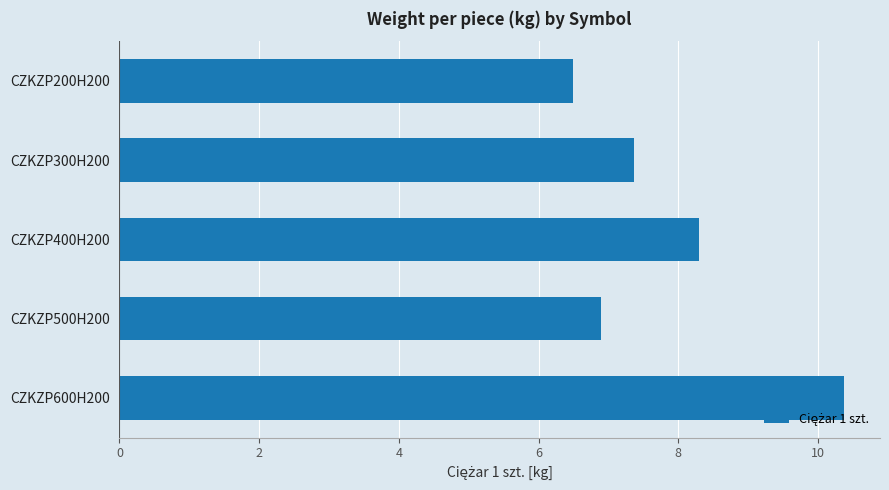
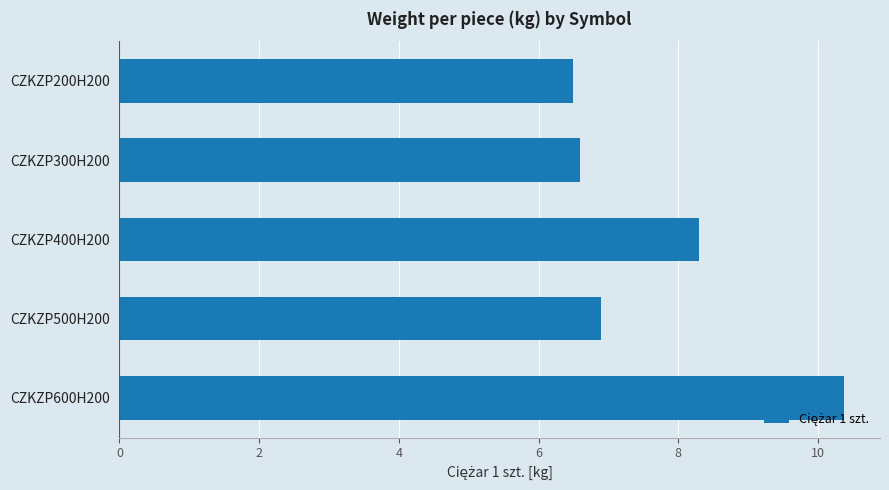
  {
    "CZKZP200H200": 6.5,
-   "CZKZP300H200": 7.4,
+   "CZKZP300H200": 6.6,
    "CZKZP400H200": 8.3,
    "CZKZP500H200": 6.9,
    "CZKZP600H200": 10.4
  }
